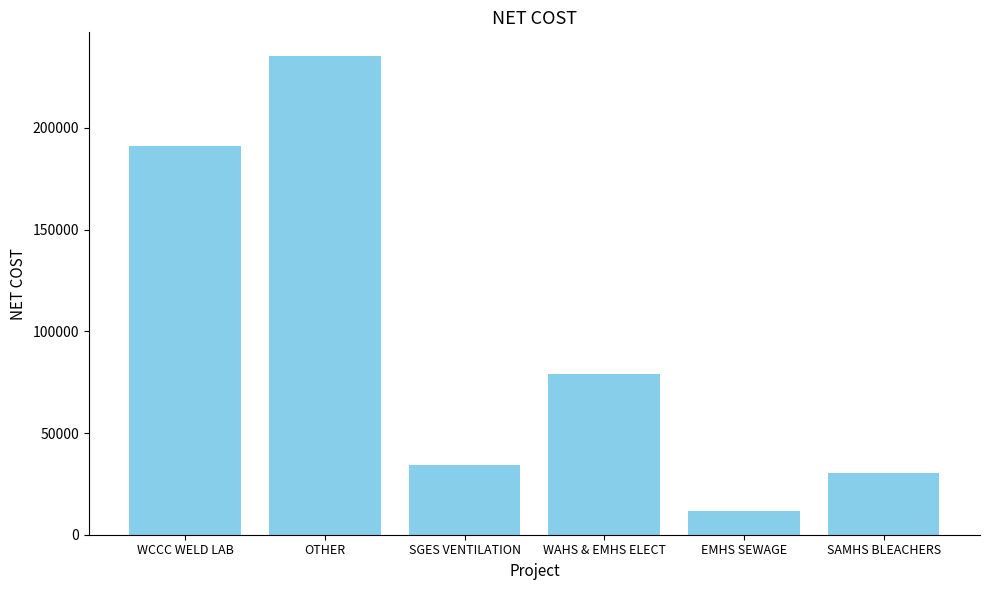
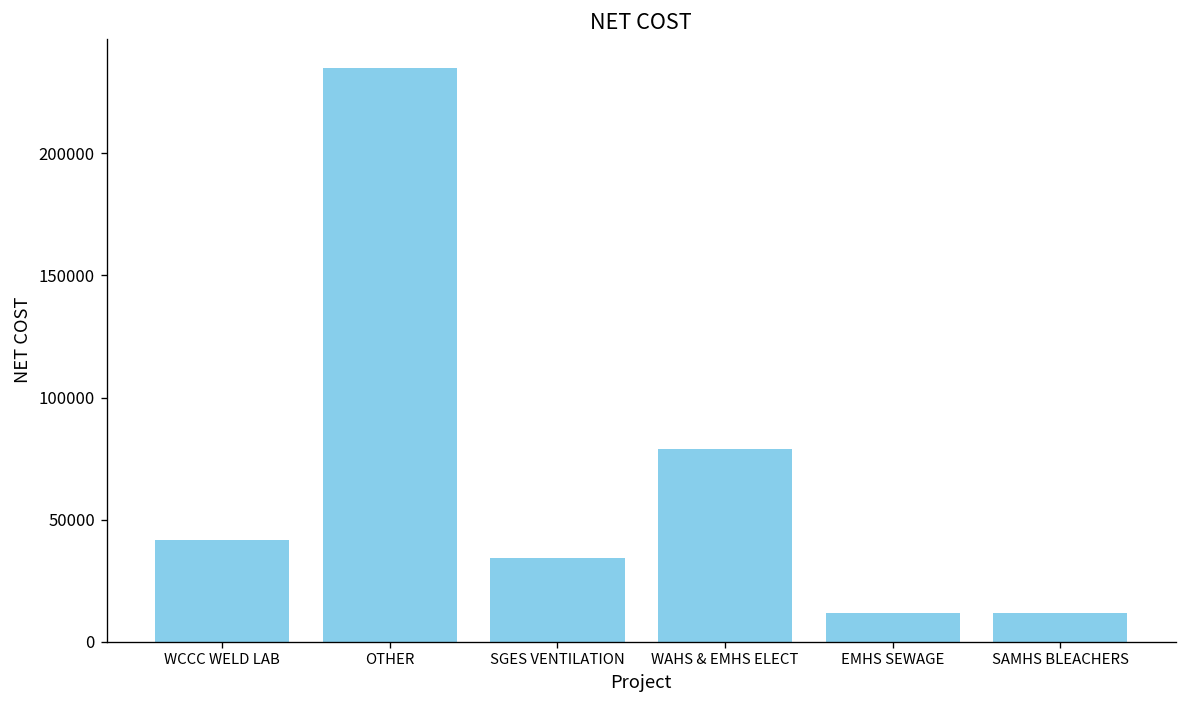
  {
-   "WCCC WELD LAB": 191000,
+   "WCCC WELD LAB": 42000,
    "OTHER": 235000,
    "SGES VENTILATION": 34000,
    "WAHS & EMHS ELECT": 79000,
    "EMHS SEWAGE": 12000,
-   "SAMHS BLEACHERS": 31000
+   "SAMHS BLEACHERS": 12000
  }
